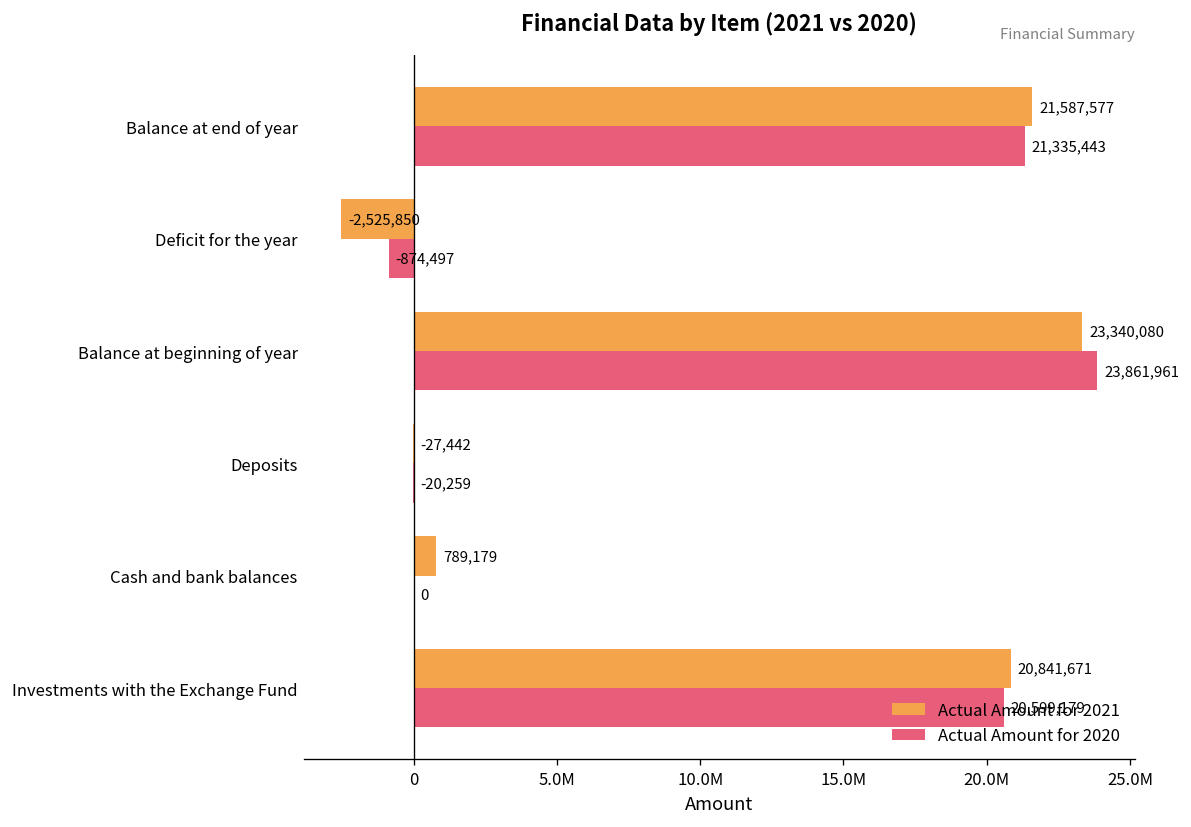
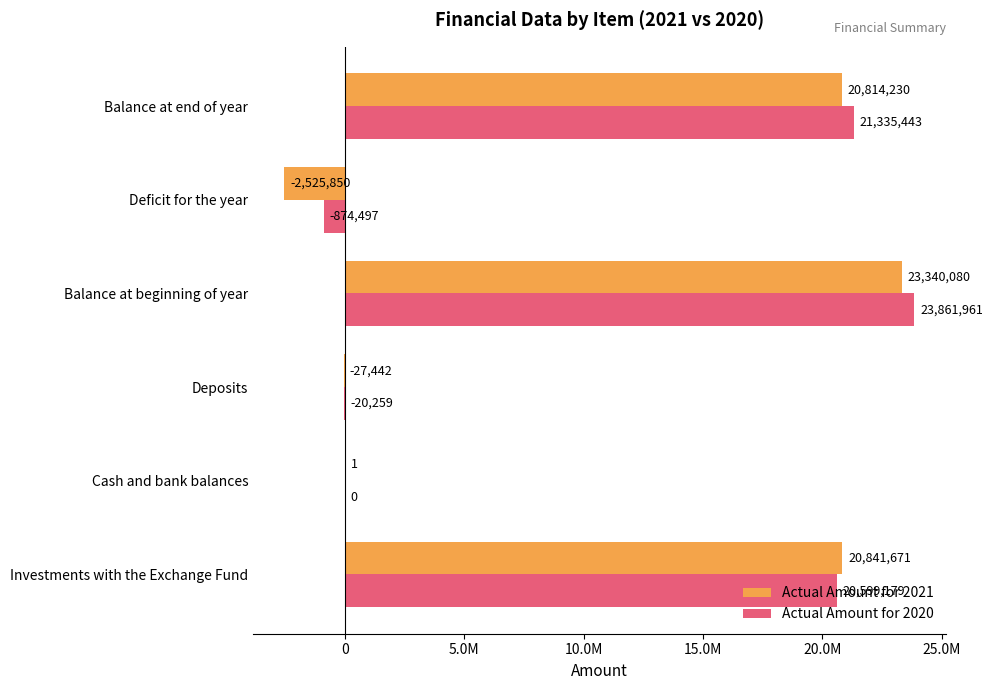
  {
    "Actual Amount for 2021": {
-     "Balance at end of year": "21,587,577",
+     "Balance at end of year": "20,814,230",
      "Deficit for the year": "-2,525,850",
      "Balance at beginning of year": "23,340,080",
      "Deposits": "-27,442",
-     "Cash and bank balances": "789,179",
+     "Cash and bank balances": "1",
      "Investments with the Exchange Fund": "20,841,671"
    },
    "Actual Amount for 2020": {
      "Balance at end of year": "21,335,443",
      "Deficit for the year": "-874,497",
      "Balance at beginning of year": "23,861,961",
      "Deposits": "-20,259",
      "Cash and bank balances": "0",
      "Investments with the Exchange Fund": "20,599,179"
    }
  }
